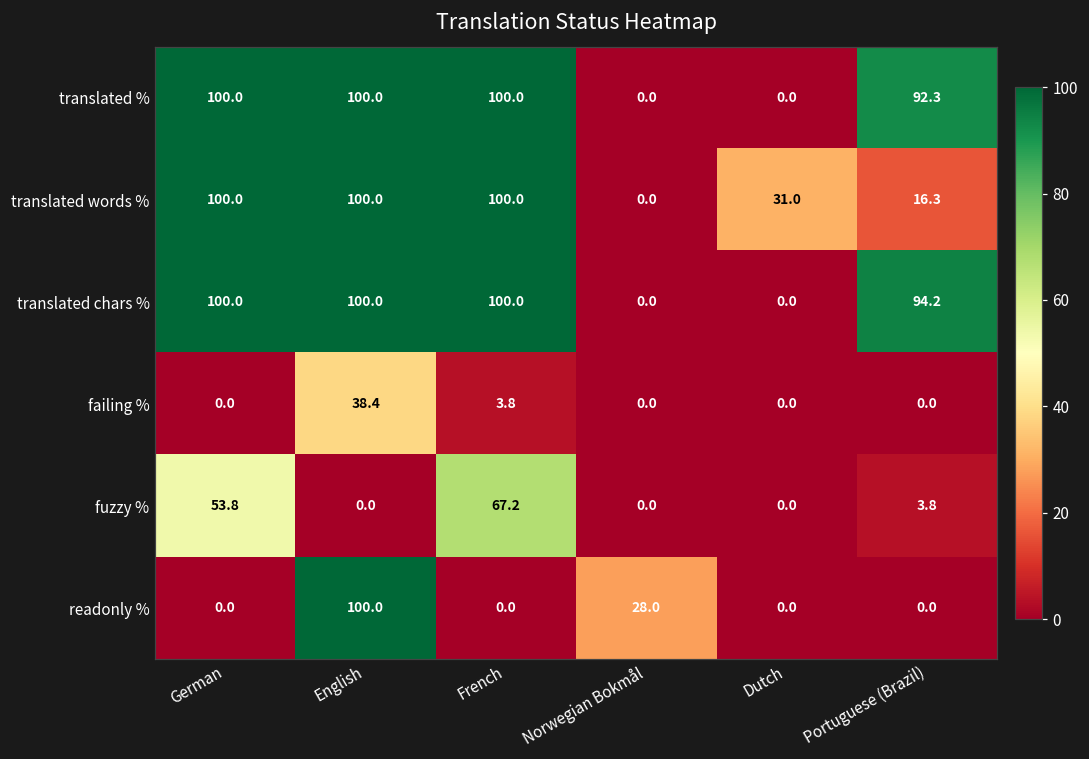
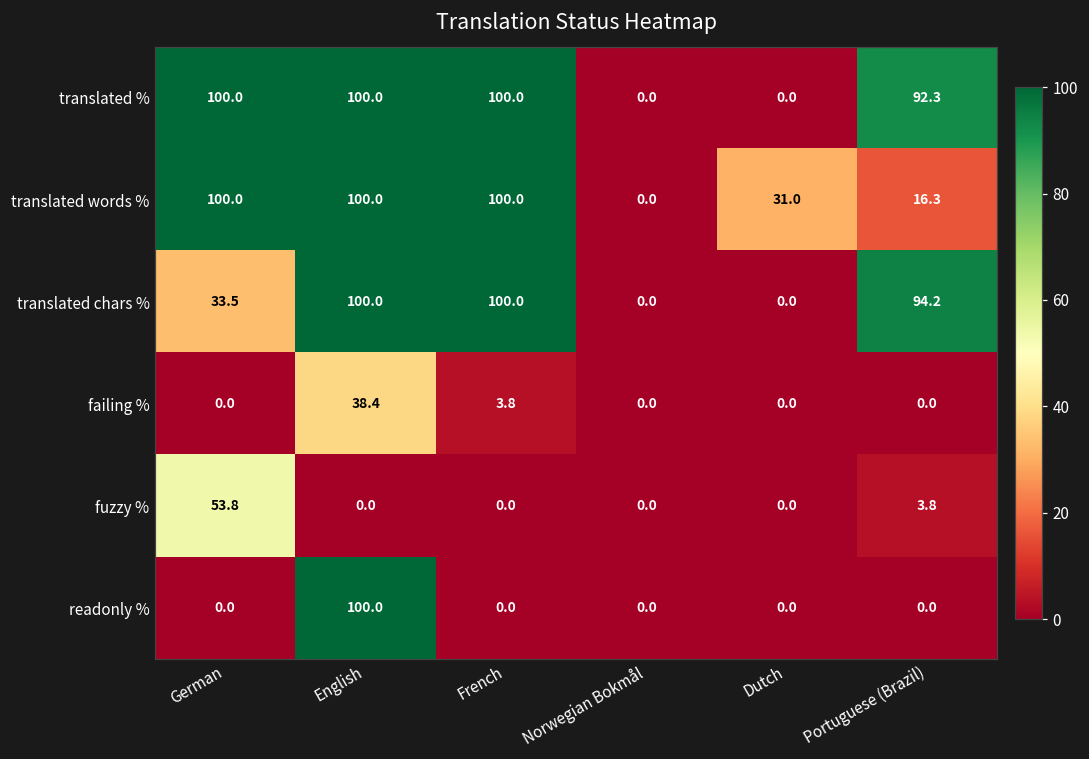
  {
    "translated %": {
      "German": 100.0,
      "English": 100.0,
      "French": 100.0,
      "Norwegian Bokmål": 0.0,
      "Dutch": 0.0,
      "Portuguese (Brazil)": 92.3
    },
    "translated words %": {
      "German": 100.0,
      "English": 100.0,
      "French": 100.0,
      "Norwegian Bokmål": 0.0,
      "Dutch": 31.0,
      "Portuguese (Brazil)": 16.3
    },
    "translated chars %": {
-     "German": 100.0,
+     "German": 33.5,
      "English": 100.0,
      "French": 100.0,
      "Norwegian Bokmål": 0.0,
      "Dutch": 0.0,
      "Portuguese (Brazil)": 94.2
    },
    "failing %": {
      "German": 0.0,
      "English": 38.4,
      "French": 3.8,
      "Norwegian Bokmål": 0.0,
      "Dutch": 0.0,
      "Portuguese (Brazil)": 0.0
    },
    "fuzzy %": {
      "German": 53.8,
      "English": 0.0,
-     "French": 67.2,
+     "French": 0.0,
      "Norwegian Bokmål": 0.0,
      "Dutch": 0.0,
      "Portuguese (Brazil)": 3.8
    },
    "readonly %": {
      "German": 0.0,
      "English": 100.0,
      "French": 0.0,
-     "Norwegian Bokmål": 28.0,
+     "Norwegian Bokmål": 0.0,
      "Dutch": 0.0,
      "Portuguese (Brazil)": 0.0
    }
  }
